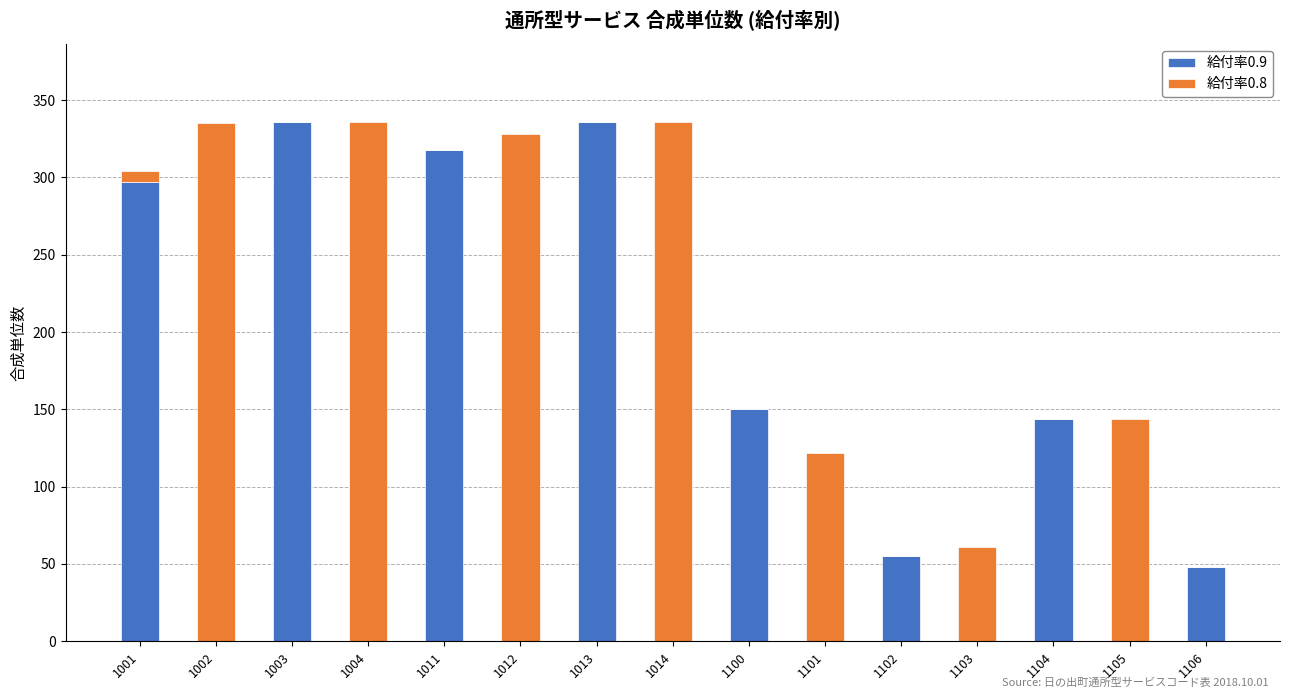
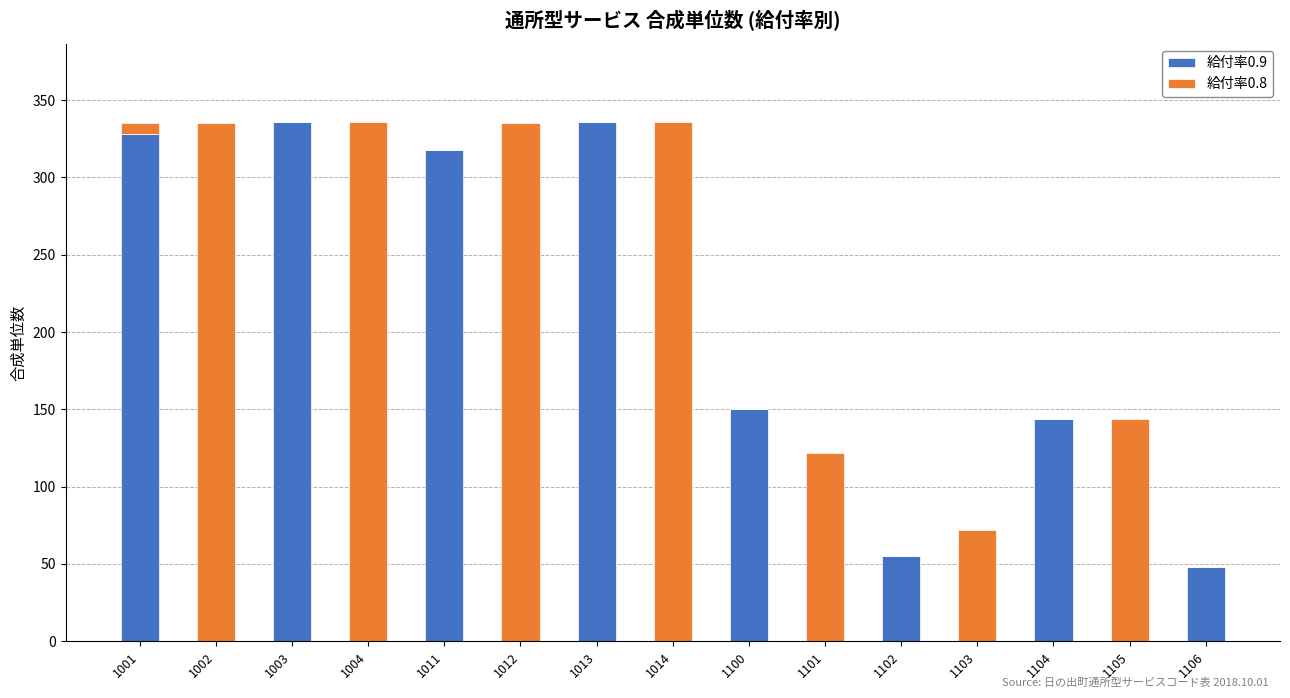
  {
    "給付率0.9": {
-     "1001": 297,
+     "1001": 328,
      "1002": 0,
      "1003": 336,
      "1004": 0,
      "1011": 318,
      "1012": 0,
      "1013": 336,
      "1014": 0,
      "1100": 150,
      "1101": 0,
      "1102": 55,
      "1103": 0,
      "1104": 144,
      "1105": 0,
      "1106": 48
    },
    "給付率0.8": {
-     "1012": 328,
-     "1103": 61
+     "1012": 335,
+     "1103": 72
    }
  }
